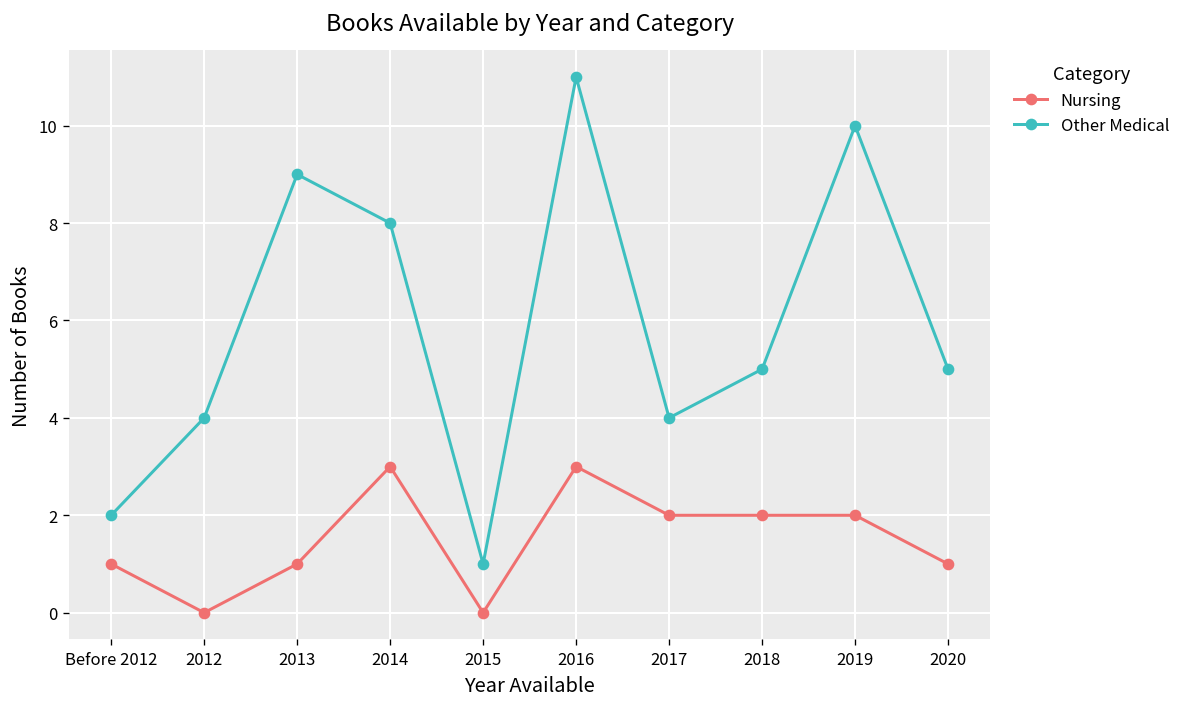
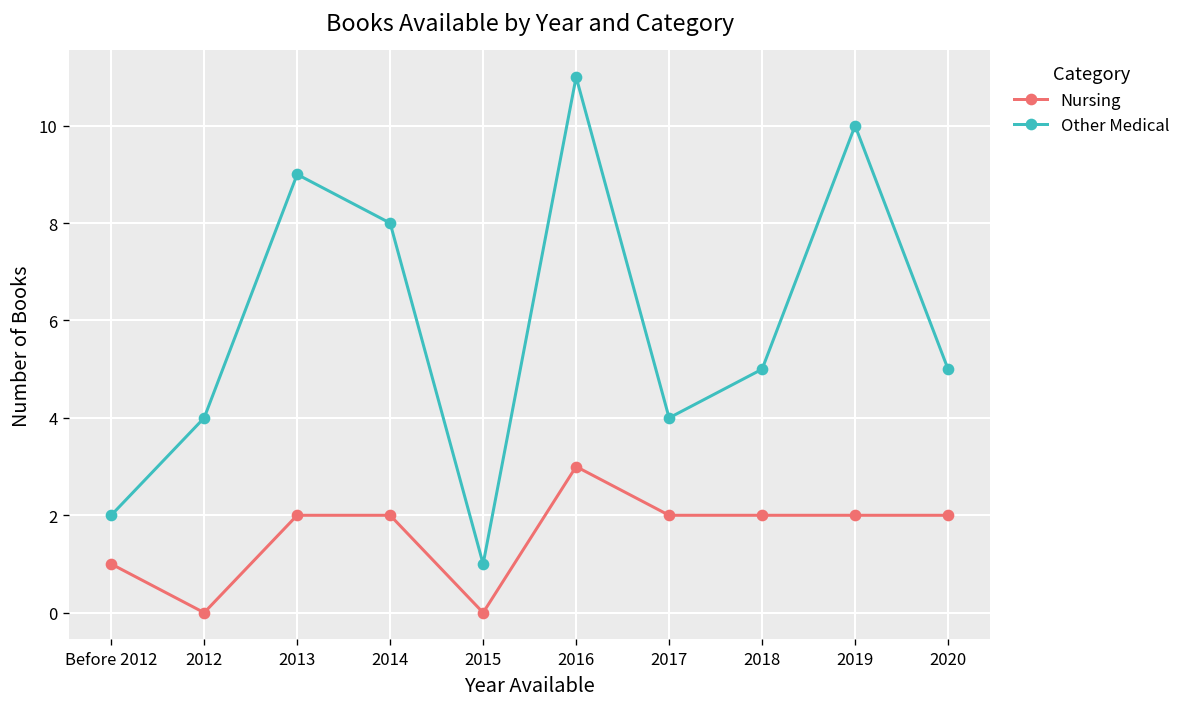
  {
    "Nursing": {
      "Before 2012": 1,
      "2012": 0,
-     "2013": 1,
-     "2014": 3,
+     "2013": 2,
+     "2014": 2,
      "2015": 0,
      "2016": 3,
      "2017": 2,
      "2018": 2,
      "2019": 2,
-     "2020": 1
+     "2020": 2
    },
    "Other Medical": {
      "Before 2012": 2,
      "2012": 4,
      "2013": 9,
      "2014": 8,
      "2015": 1,
      "2016": 11,
      "2017": 4,
      "2018": 5,
      "2019": 10,
      "2020": 5
    }
  }
